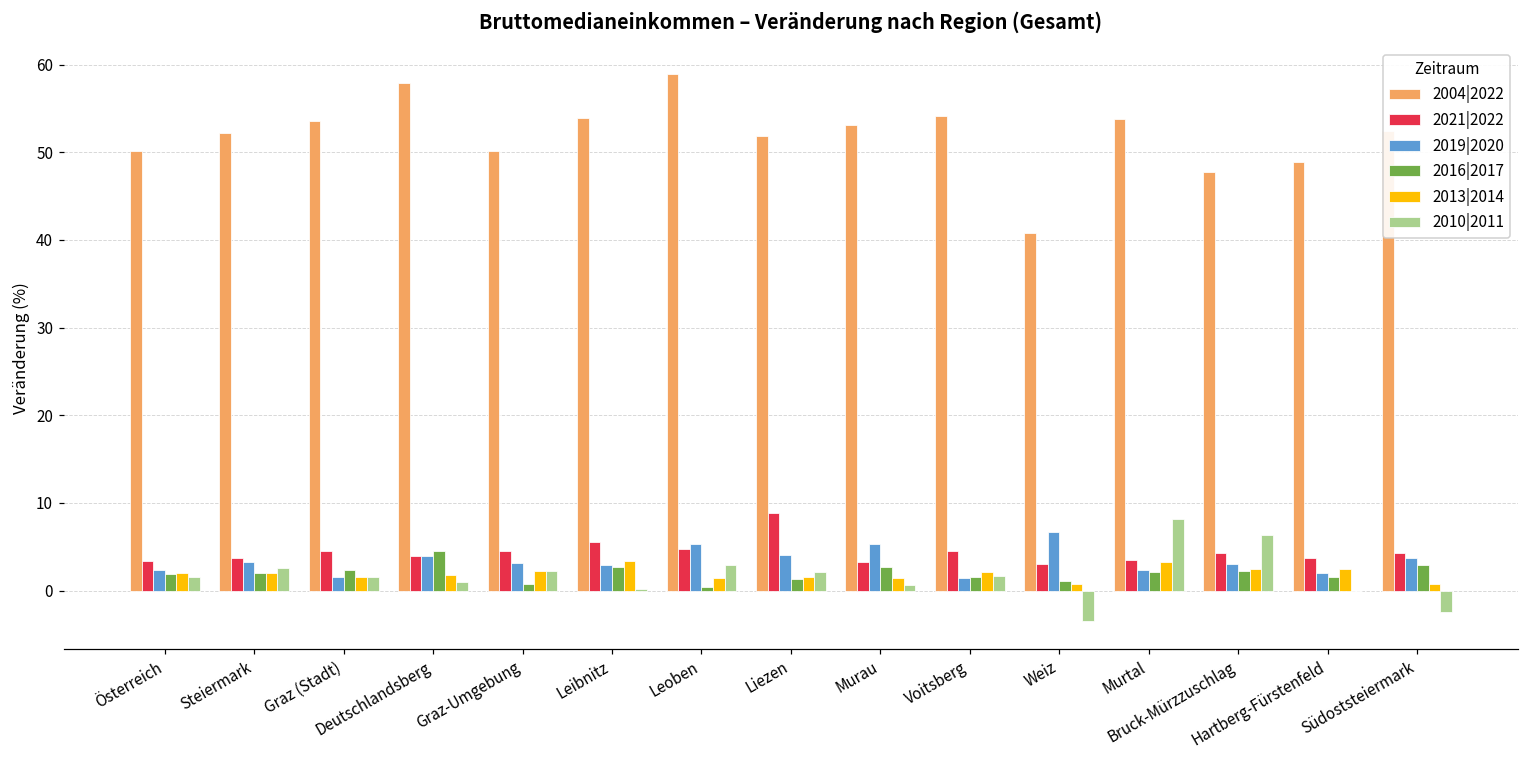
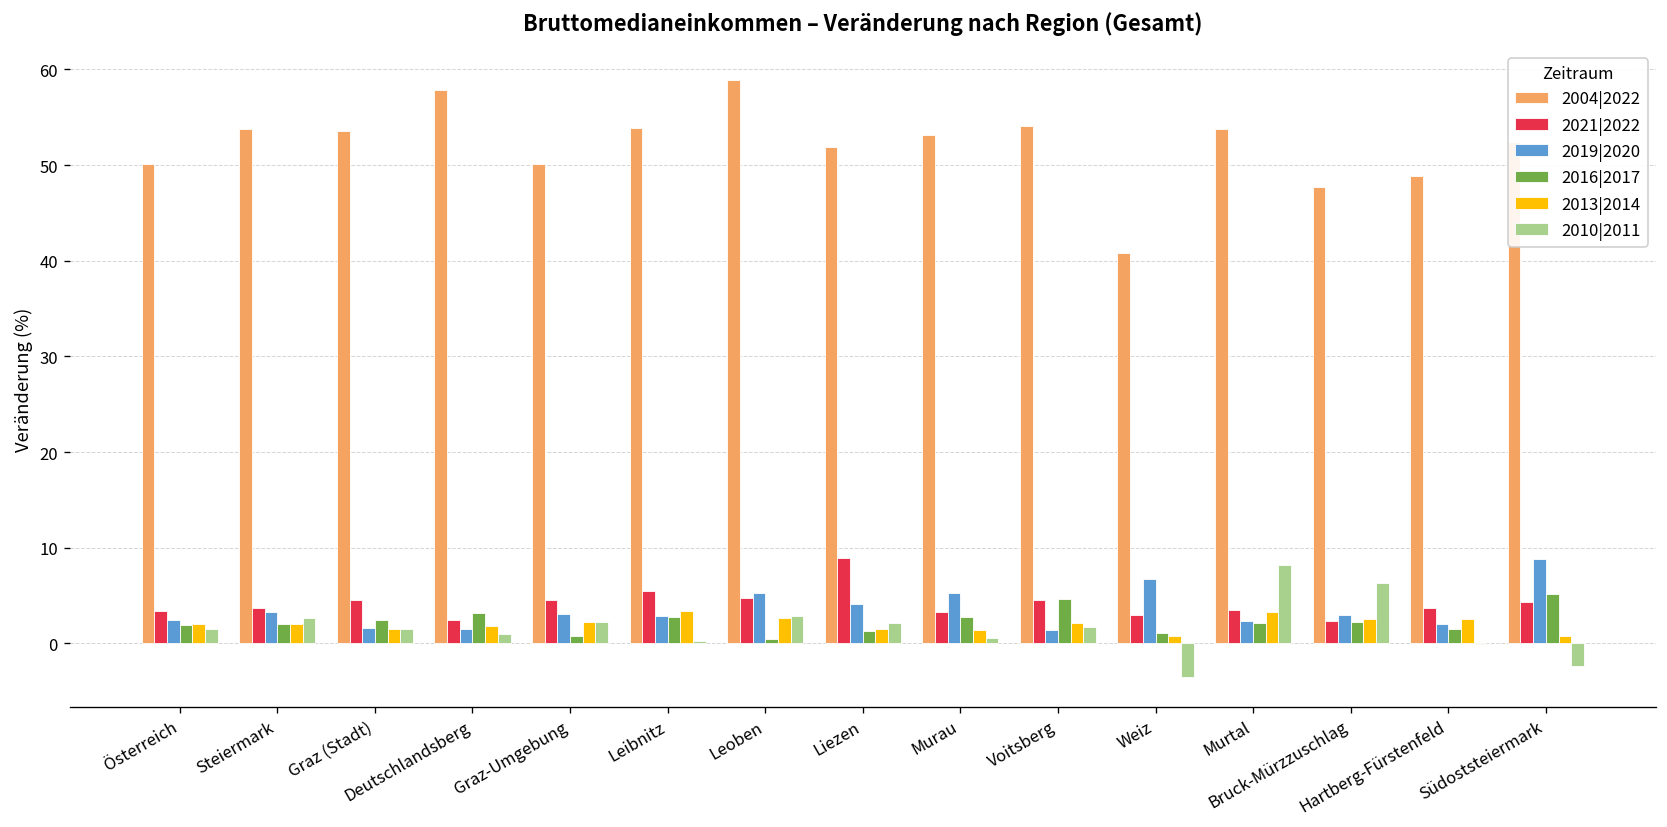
  {
    "2004|2022": {
      "Österreich": 50,
-     "Steiermark": 52,
+     "Steiermark": 54,
      "Graz (Stadt)": 54,
      "Deutschlandsberg": 58,
      "Graz-Umgebung": 50,
      "Leibnitz": 54,
      "Leoben": 59,
      "Liezen": 52,
      "Murau": 53,
      "Voitsberg": 54,
      "Weiz": 41,
      "Murtal": 54,
      "Bruck-Mürzzuschlag": 48,
      "Hartberg-Fürstenfeld": 49
    },
    "2021|2022": {
      "Österreich": 3,
      "Steiermark": 4,
      "Graz (Stadt)": 5,
-     "Deutschlandsberg": 4,
+     "Deutschlandsberg": 2,
      "Graz-Umgebung": 5,
      "Leibnitz": 6,
      "Leoben": 5,
      "Liezen": 9,
      "Murau": 3,
      "Voitsberg": 5,
      "Weiz": 3,
      "Murtal": 4,
-     "Bruck-Mürzzuschlag": 4,
+     "Bruck-Mürzzuschlag": 2,
      "Hartberg-Fürstenfeld": 4,
      "Südoststeiermark": 4
    },
    "2019|2020": {
      "Österreich": 2,
      "Steiermark": 3,
      "Graz (Stadt)": 2,
-     "Deutschlandsberg": 4,
+     "Deutschlandsberg": 2,
      "Graz-Umgebung": 3,
      "Leibnitz": 3,
      "Leoben": 5,
      "Liezen": 4,
      "Murau": 5,
      "Voitsberg": 1,
      "Weiz": 7,
      "Murtal": 2,
      "Bruck-Mürzzuschlag": 3,
      "Hartberg-Fürstenfeld": 2,
-     "Südoststeiermark": 4
+     "Südoststeiermark": 9
    },
    "2016|2017": {
      "Österreich": 2,
      "Steiermark": 2,
      "Graz (Stadt)": 2,
-     "Deutschlandsberg": 5,
+     "Deutschlandsberg": 3,
      "Graz-Umgebung": 1,
      "Leibnitz": 3,
      "Leoben": 0,
      "Liezen": 1,
      "Murau": 3,
-     "Voitsberg": 2,
+     "Voitsberg": 5,
      "Weiz": 1,
      "Murtal": 2,
      "Bruck-Mürzzuschlag": 2,
      "Hartberg-Fürstenfeld": 2,
-     "Südoststeiermark": 3
+     "Südoststeiermark": 5
    },
    "2013|2014": {
      "Österreich": 2,
      "Steiermark": 2,
      "Graz (Stadt)": 2,
      "Deutschlandsberg": 2,
      "Graz-Umgebung": 2,
      "Leibnitz": 3,
-     "Leoben": 1,
+     "Leoben": 3,
      "Liezen": 2,
      "Murau": 1,
      "Voitsberg": 2,
      "Weiz": 1,
      "Murtal": 3,
      "Bruck-Mürzzuschlag": 3,
      "Hartberg-Fürstenfeld": 3,
      "Südoststeiermark": 1
    },
    "2010|2011": {
      "Österreich": 2,
      "Steiermark": 3,
      "Graz (Stadt)": 2,
      "Deutschlandsberg": 1,
      "Graz-Umgebung": 2,
      "Leoben": 3,
      "Liezen": 2,
      "Murau": 1,
      "Voitsberg": 2,
      "Weiz": -4,
      "Murtal": 8,
      "Bruck-Mürzzuschlag": 6,
      "Südoststeiermark": -2
    }
  }
